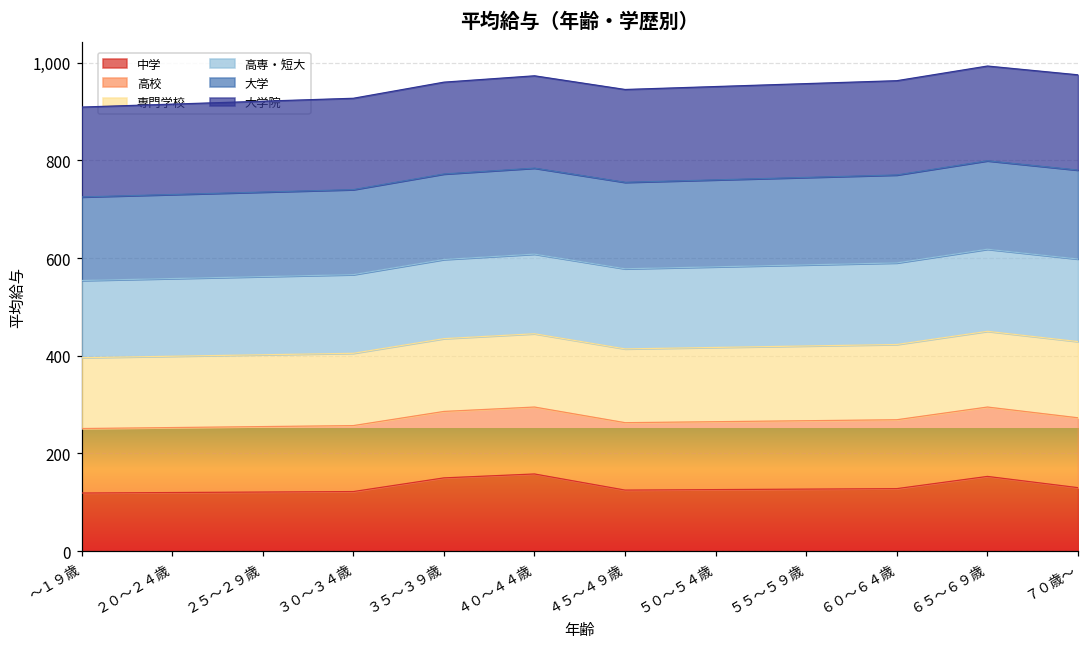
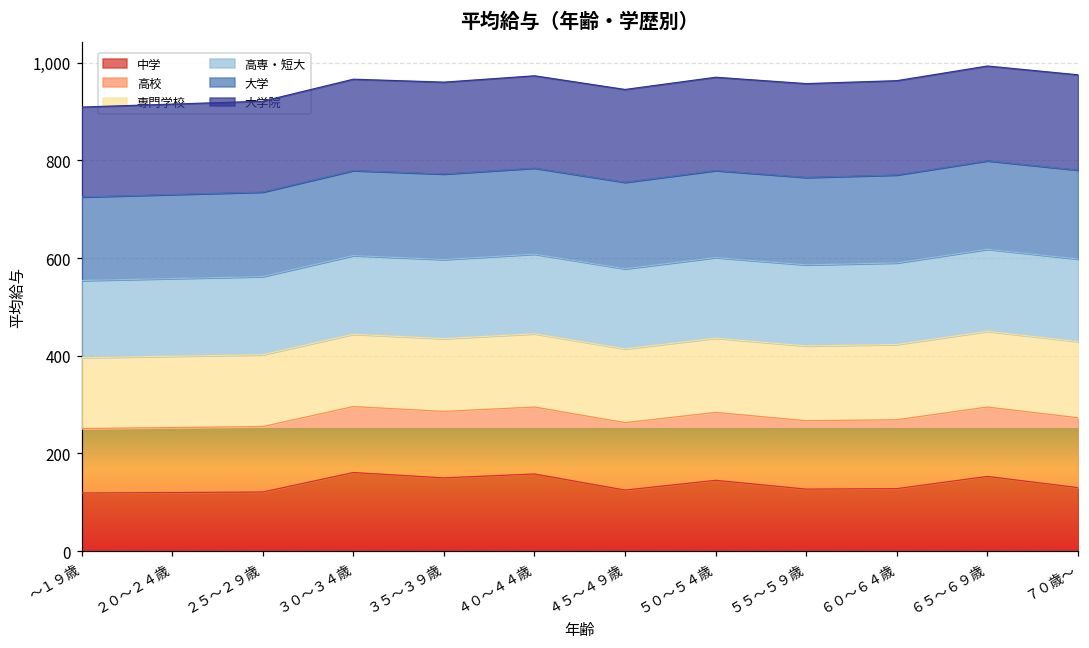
  {
    "中学": {
      "～１９歳": 120,
      "２０～２４歳": 120,
      "２５～２９歳": 120,
-     "３０～３４歳": 120,
+     "３０～３４歳": 160,
      "３５～３９歳": 150,
      "４０～４４歳": 160,
      "４５～４９歳": 130,
-     "５０～５４歳": 130,
+     "５０～５４歳": 150,
      "５５～５９歳": 130,
      "６０～６４歳": 130,
      "６５～６９歳": 150,
      "７０歳～": 130
    },
    "高校": {
      "～１９歳": 130,
      "２０～２４歳": 130,
      "２５～２９歳": 130,
      "３０～３４歳": 140,
      "３５～３９歳": 140,
      "４０～４４歳": 140,
      "４５～４９歳": 140,
      "５０～５４歳": 140,
      "５５～５９歳": 140,
      "６０～６４歳": 140,
      "６５～６９歳": 140,
      "７０歳～": 140
    },
    "専門学校": {
      "～１９歳": 150,
      "２０～２４歳": 150,
      "２５～２９歳": 150,
      "３０～３４歳": 150,
      "３５～３９歳": 150,
      "４０～４４歳": 150,
      "４５～４９歳": 150,
      "５０～５４歳": 150,
      "５５～５９歳": 150,
      "６０～６４歳": 150,
      "６５～６９歳": 160,
      "７０歳～": 160
    },
    "高専・短大": {
      "～１９歳": 160,
      "２０～２４歳": 160,
      "２５～２９歳": 160,
      "３０～３４歳": 160,
      "３５～３９歳": 160,
      "４０～４４歳": 160,
      "４５～４９歳": 160,
      "５０～５４歳": 170,
      "５５～５９歳": 170,
      "６０～６４歳": 170,
      "６５～６９歳": 170,
      "７０歳～": 170
    },
    "大学": {
      "～１９歳": 170,
      "２０～２４歳": 170,
      "２５～２９歳": 170,
      "３０～３４歳": 170,
      "３５～３９歳": 180,
      "４０～４４歳": 180,
      "４５～４９歳": 180,
      "５０～５４歳": 180,
      "５５～５９歳": 180,
      "６０～６４歳": 180,
      "６５～６９歳": 180,
      "７０歳～": 180
    },
    "大学院": {
      "～１９歳": 180,
      "３０～３４歳": 190,
      "３５～３９歳": 190,
      "４０～４４歳": 190,
      "４５～４９歳": 190,
      "５０～５４歳": 190,
      "５５～５９歳": 190,
      "６０～６４歳": 190,
      "６５～６９歳": 190,
      "７０歳～": 200
    }
  }
